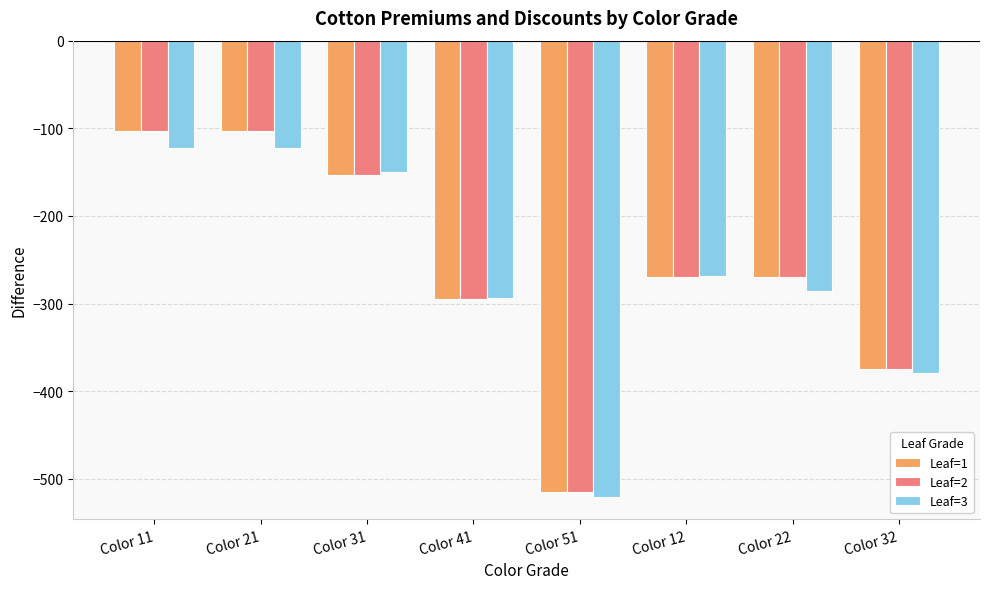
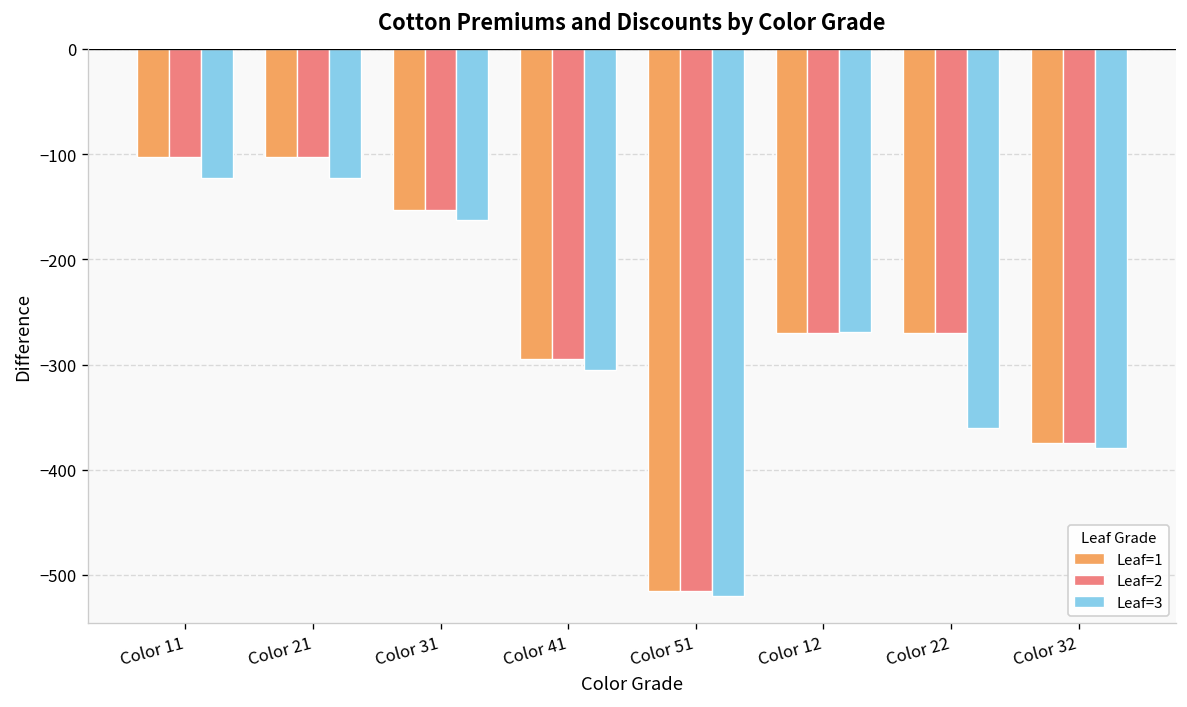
  {
    "Leaf=3": {
      "Color 11": -120,
      "Color 21": -120,
-     "Color 31": -150,
-     "Color 41": -290,
+     "Color 31": -160,
+     "Color 41": -310,
      "Color 51": -520,
      "Color 12": -270,
-     "Color 22": -290,
+     "Color 22": -360,
      "Color 32": -380
    }
  }
